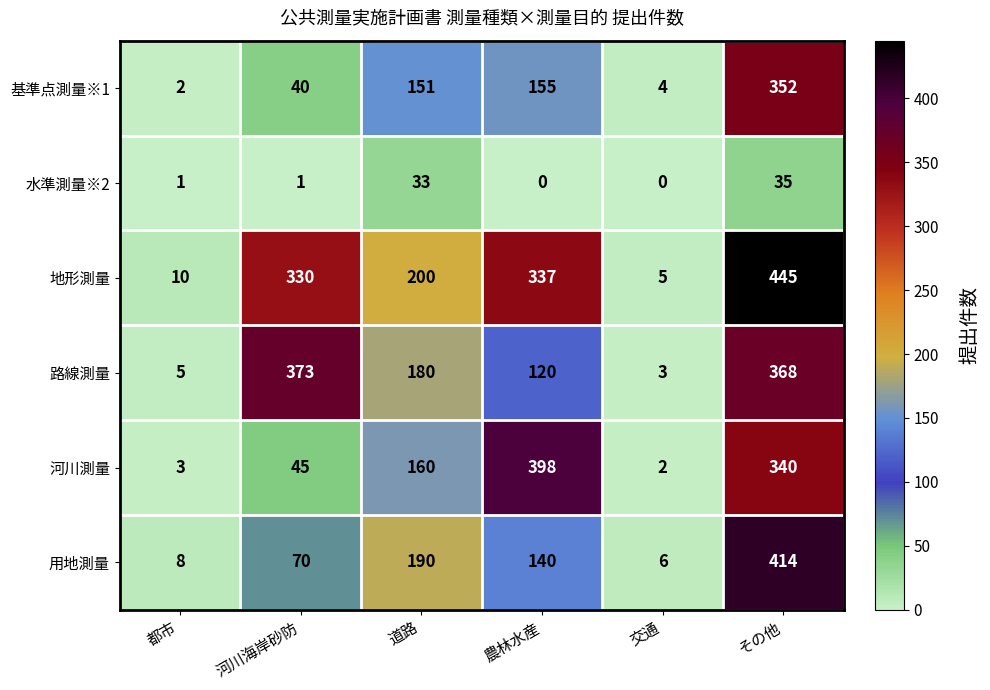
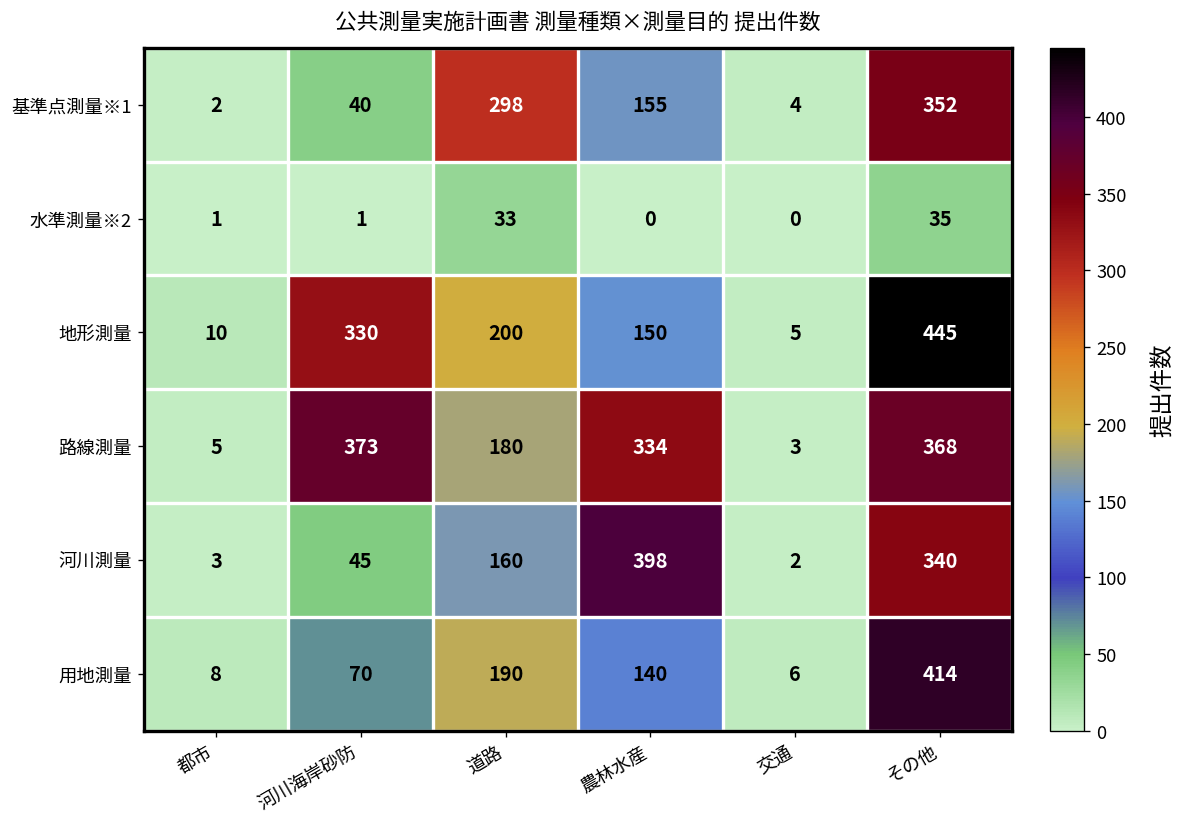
  {
    "基準点測量※1": {
      "都市": 2,
      "河川海岸砂防": 40,
-     "道路": 151,
+     "道路": 298,
      "農林水産": 155,
      "交通": 4,
      "その他": 352
    },
    "水準測量※2": {
      "都市": 1,
      "河川海岸砂防": 1,
      "道路": 33,
      "農林水産": 0,
      "交通": 0,
      "その他": 35
    },
    "地形測量": {
      "都市": 10,
      "河川海岸砂防": 330,
      "道路": 200,
-     "農林水産": 337,
+     "農林水産": 150,
      "交通": 5,
      "その他": 445
    },
    "路線測量": {
      "都市": 5,
      "河川海岸砂防": 373,
      "道路": 180,
-     "農林水産": 120,
+     "農林水産": 334,
      "交通": 3,
      "その他": 368
    },
    "河川測量": {
      "都市": 3,
      "河川海岸砂防": 45,
      "道路": 160,
      "農林水産": 398,
      "交通": 2,
      "その他": 340
    },
    "用地測量": {
      "都市": 8,
      "河川海岸砂防": 70,
      "道路": 190,
      "農林水産": 140,
      "交通": 6,
      "その他": 414
    }
  }
